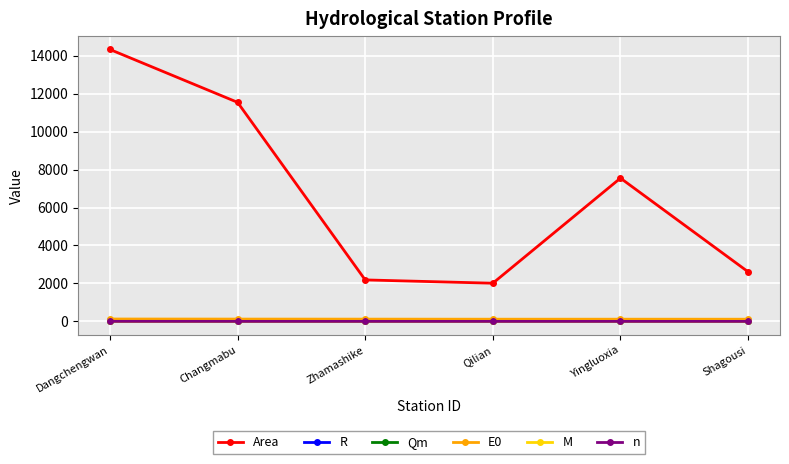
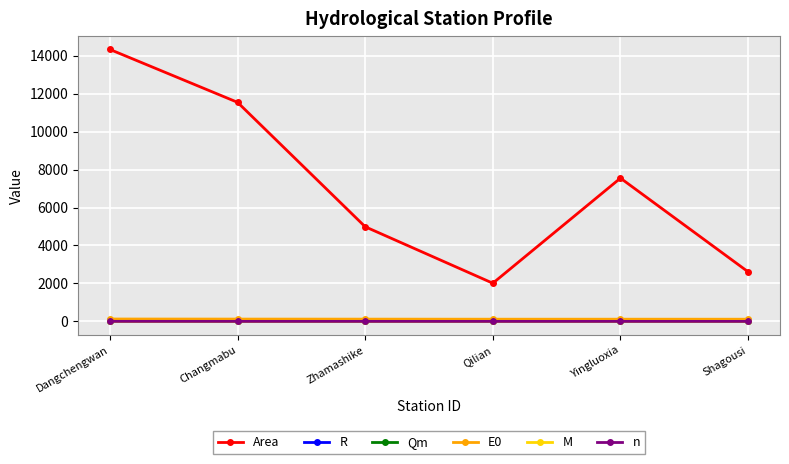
  {
    "Area": {
      "Dangchengwan": 14300,
      "Changmabu": 11500,
-     "Zhamashike": 2200,
+     "Zhamashike": 5000,
      "Qilian": 2000,
      "Yingluoxia": 7500,
      "Shagousi": 2600
    }
  }
